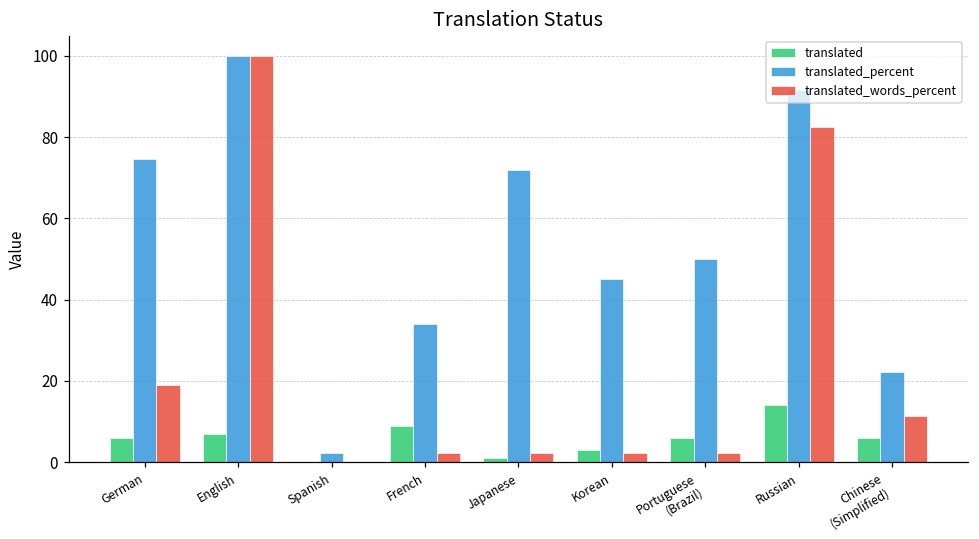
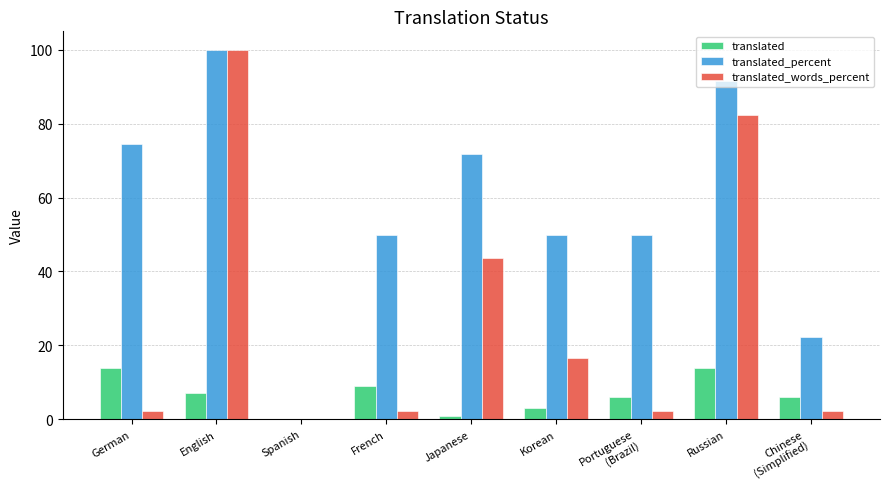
  {
    "translated": {
-     "German": 6,
+     "German": 14,
      "English": 7,
      "Spanish": 0,
      "French": 9,
      "Japanese": 1,
      "Korean": 3,
      "Portuguese (Brazil)": 6,
      "Russian": 14,
      "Chinese (Simplified)": 6
    },
    "translated_percent": {
      "German": 75,
      "English": 100,
-     "Spanish": 2,
-     "French": 34,
+     "Spanish": 0,
+     "French": 50,
      "Japanese": 72,
-     "Korean": 45,
+     "Korean": 50,
      "Portuguese (Brazil)": 50,
      "Chinese (Simplified)": 22
    },
    "translated_words_percent": {
-     "German": 19,
+     "German": 2,
      "English": 100,
      "Spanish": 0,
      "French": 2,
-     "Japanese": 2,
-     "Korean": 2,
+     "Japanese": 44,
+     "Korean": 17,
      "Portuguese (Brazil)": 2,
      "Russian": 82,
-     "Chinese (Simplified)": 12
+     "Chinese (Simplified)": 2
    }
  }
